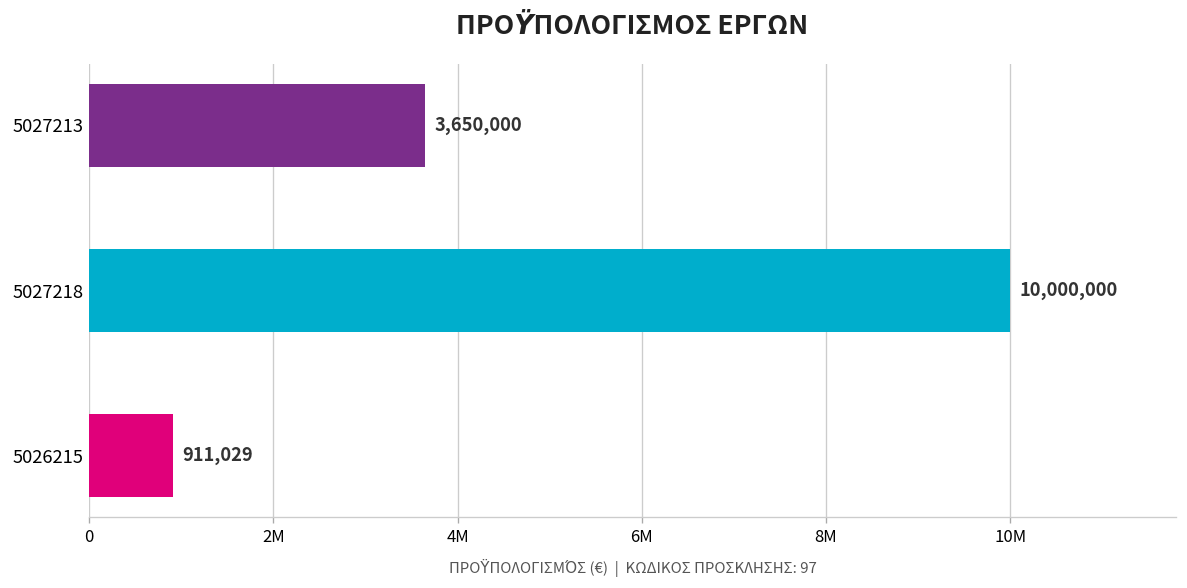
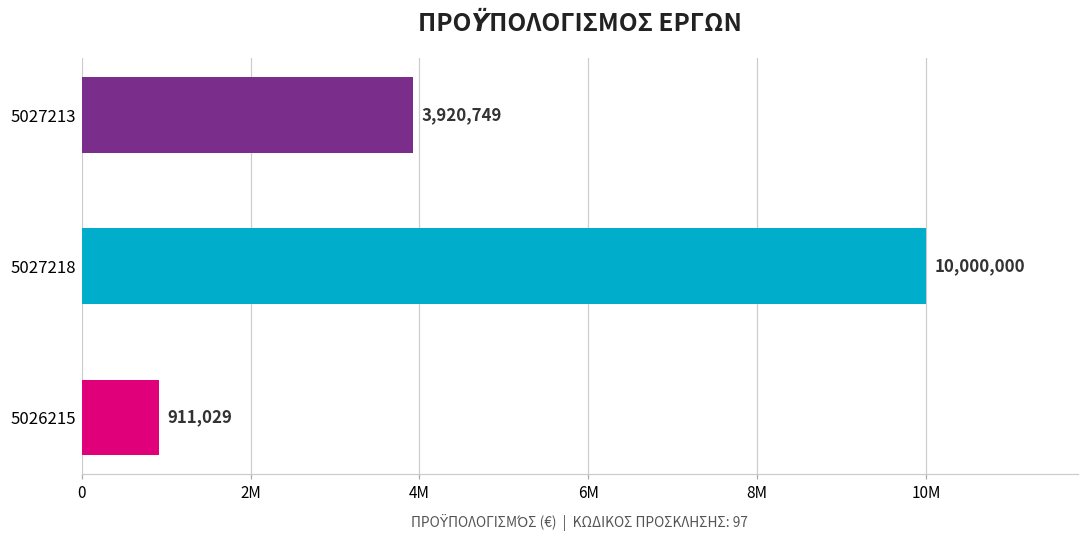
  {
-   "5027213": "3,650,000",
+   "5027213": "3,920,749",
    "5027218": "10,000,000",
    "5026215": "911,029"
  }
